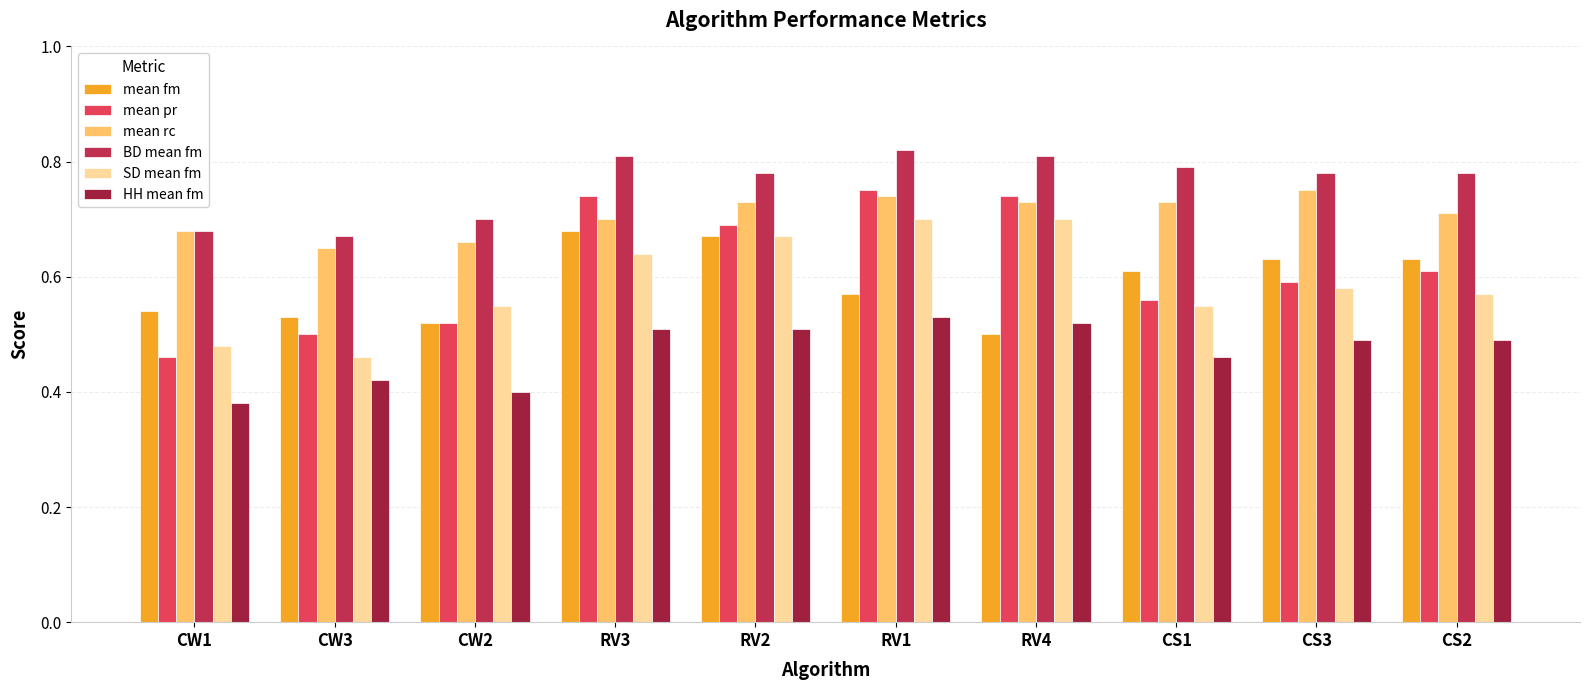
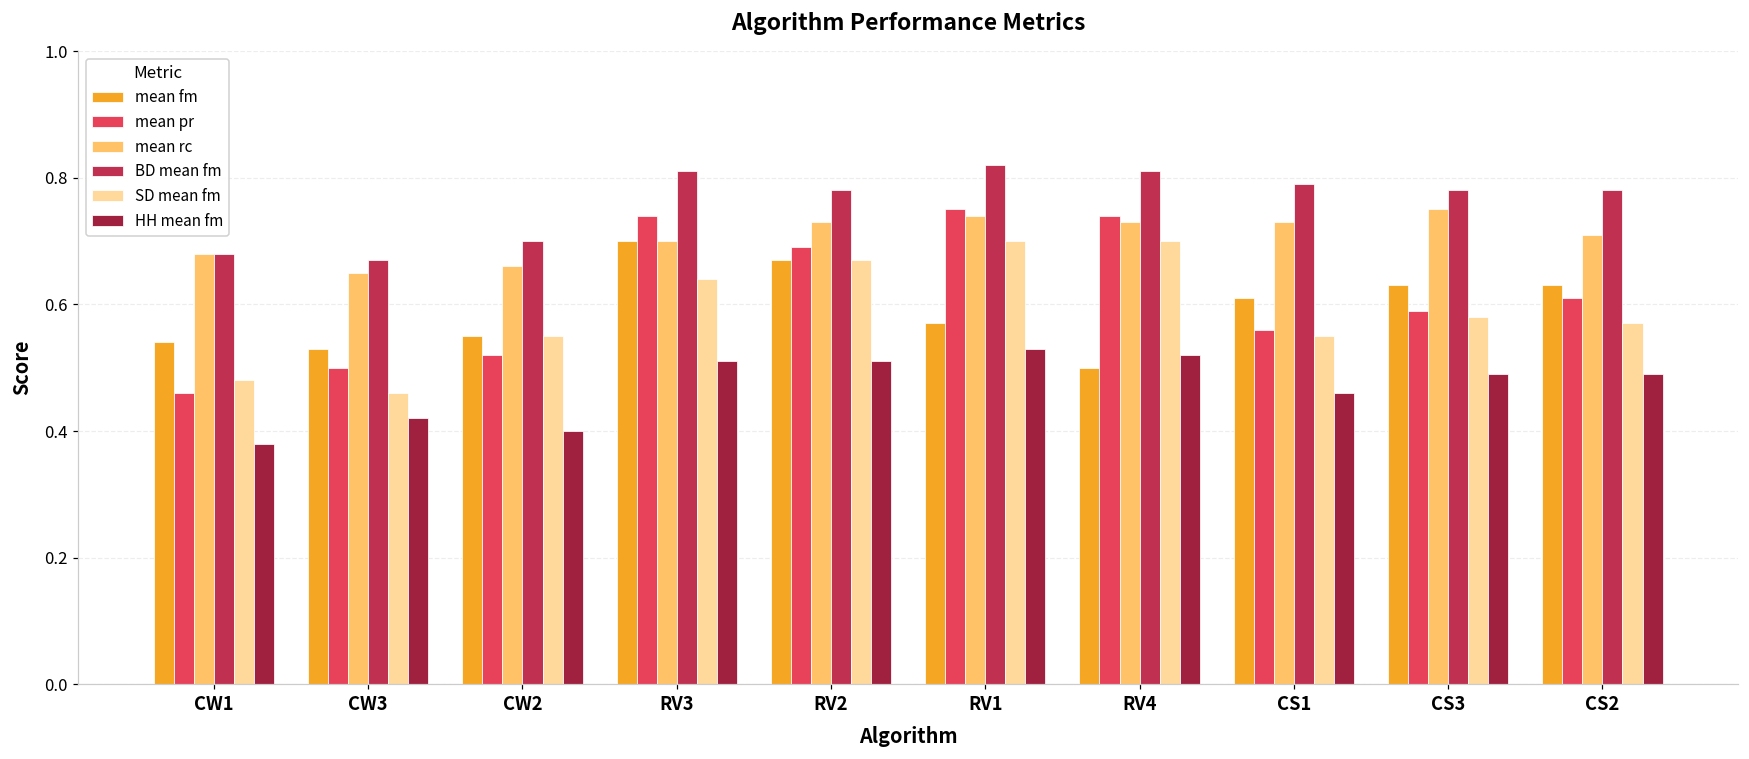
  {
    "mean fm": {
      "CW1": 0.54,
      "CW3": 0.53,
-     "CW2": 0.52,
-     "RV3": 0.68,
+     "CW2": 0.55,
+     "RV3": 0.70,
      "RV2": 0.67,
      "RV1": 0.57,
      "RV4": 0.50,
      "CS1": 0.61,
      "CS3": 0.63,
      "CS2": 0.63
    }
  }
